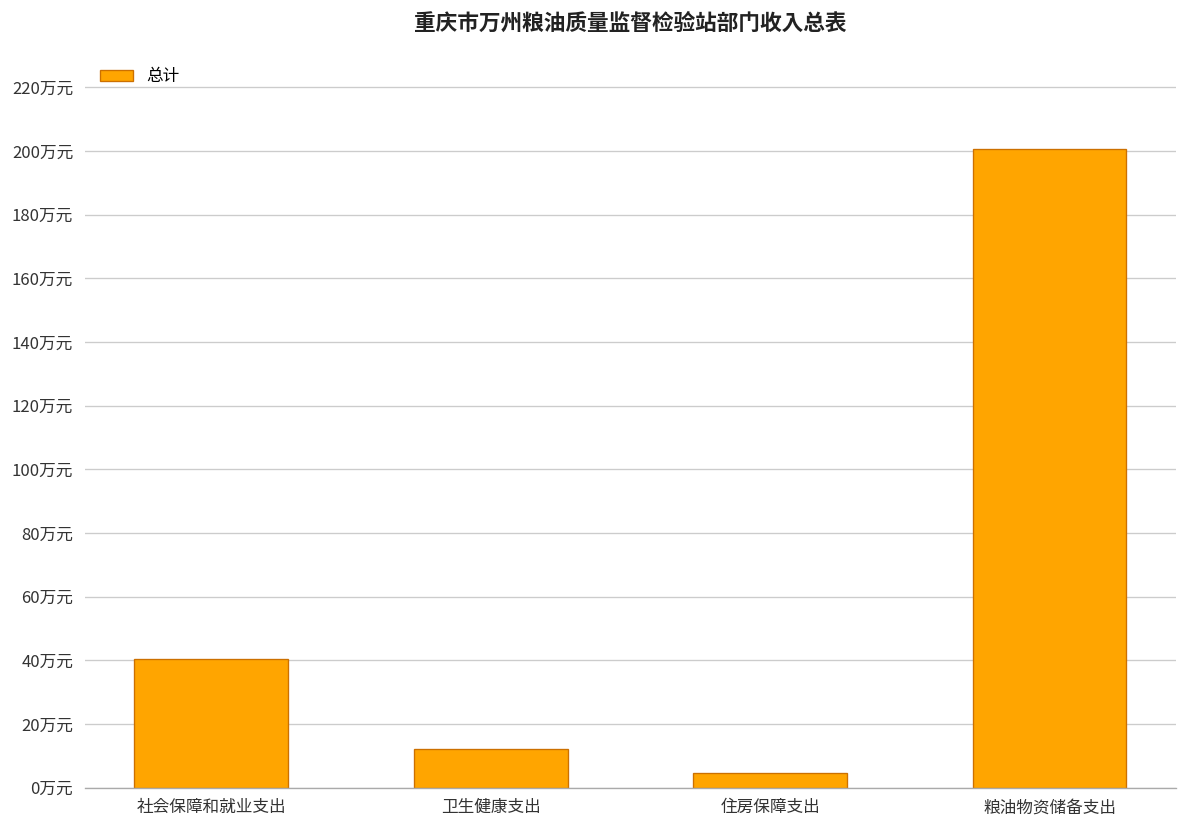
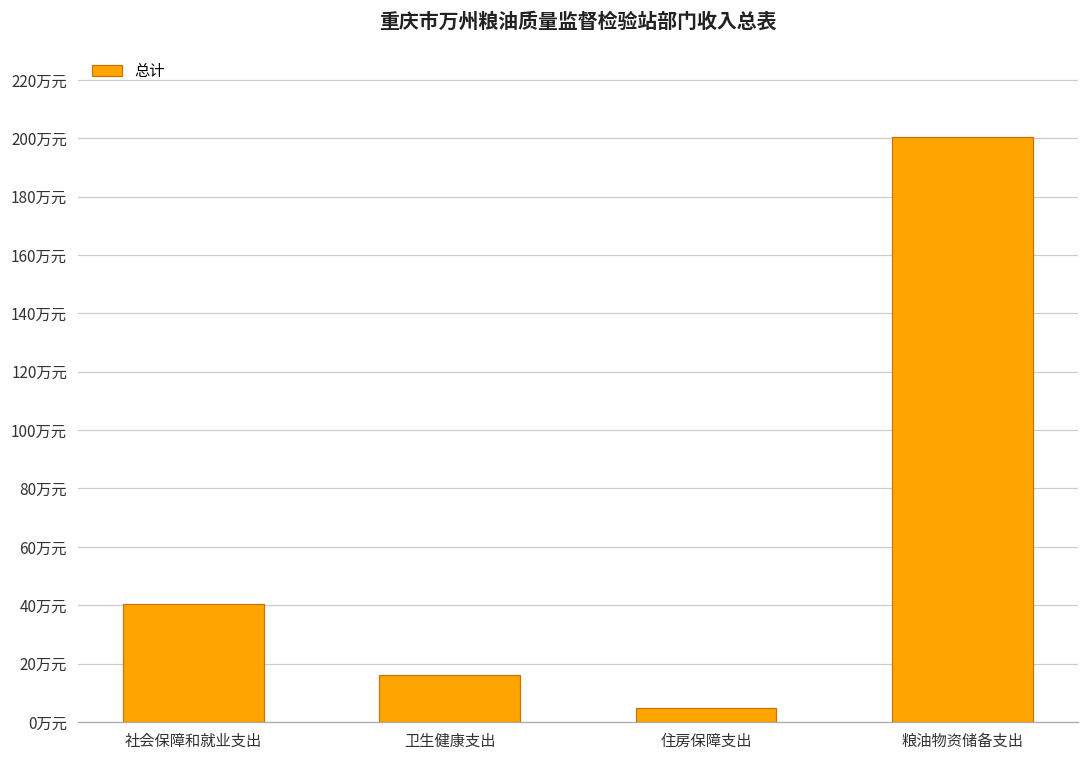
  {
    "社会保障和就业支出": "40万元",
-   "卫生健康支出": "12万元",
+   "卫生健康支出": "16万元",
    "住房保障支出": "5万元",
    "粮油物资储备支出": "201万元"
  }
